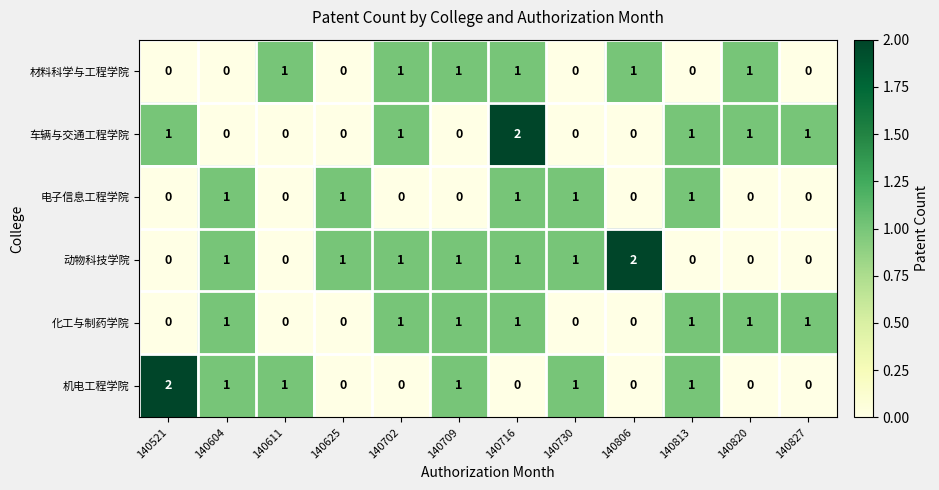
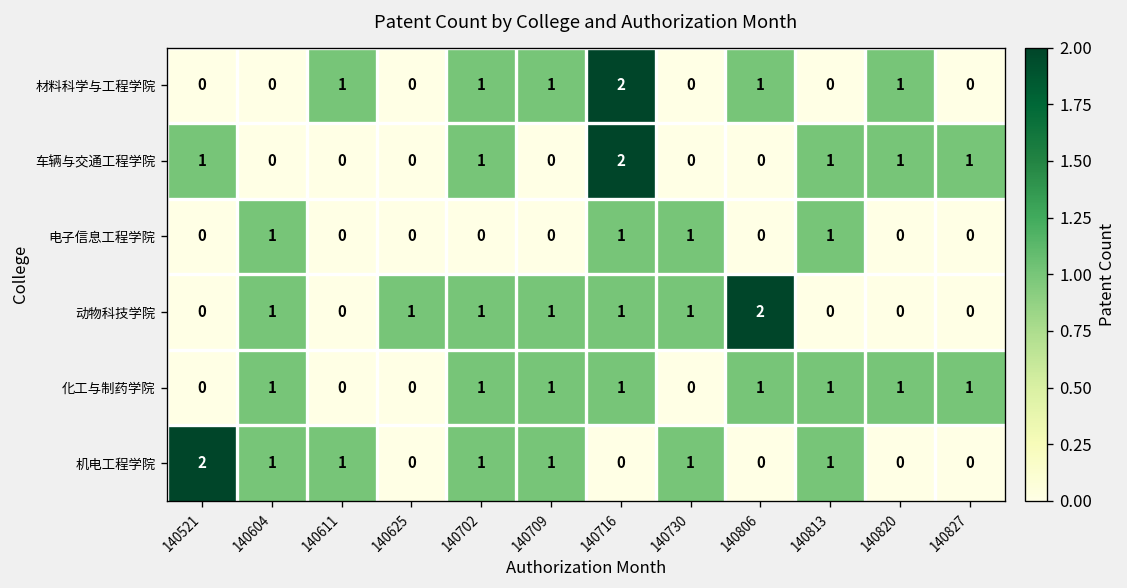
  {
    "材料科学与工程学院": {
      "140521": 0,
      "140604": 0,
      "140611": 1,
      "140625": 0,
      "140702": 1,
      "140709": 1,
-     "140716": 1,
+     "140716": 2,
      "140730": 0,
      "140806": 1,
      "140813": 0,
      "140820": 1,
      "140827": 0
    },
    "车辆与交通工程学院": {
      "140521": 1,
      "140604": 0,
      "140611": 0,
      "140625": 0,
      "140702": 1,
      "140709": 0,
      "140716": 2,
      "140730": 0,
      "140806": 0,
      "140813": 1,
      "140820": 1,
      "140827": 1
    },
    "电子信息工程学院": {
      "140521": 0,
      "140604": 1,
      "140611": 0,
-     "140625": 1,
+     "140625": 0,
      "140702": 0,
      "140709": 0,
      "140716": 1,
      "140730": 1,
      "140806": 0,
      "140813": 1,
      "140820": 0,
      "140827": 0
    },
    "动物科技学院": {
      "140521": 0,
      "140604": 1,
      "140611": 0,
      "140625": 1,
      "140702": 1,
      "140709": 1,
      "140716": 1,
      "140730": 1,
      "140806": 2,
      "140813": 0,
      "140820": 0,
      "140827": 0
    },
    "化工与制药学院": {
      "140521": 0,
      "140604": 1,
      "140611": 0,
      "140625": 0,
      "140702": 1,
      "140709": 1,
      "140716": 1,
      "140730": 0,
-     "140806": 0,
+     "140806": 1,
      "140813": 1,
      "140820": 1,
      "140827": 1
    },
    "机电工程学院": {
      "140521": 2,
      "140604": 1,
      "140611": 1,
      "140625": 0,
-     "140702": 0,
+     "140702": 1,
      "140709": 1,
      "140716": 0,
      "140730": 1,
      "140806": 0,
      "140813": 1,
      "140820": 0,
      "140827": 0
    }
  }
